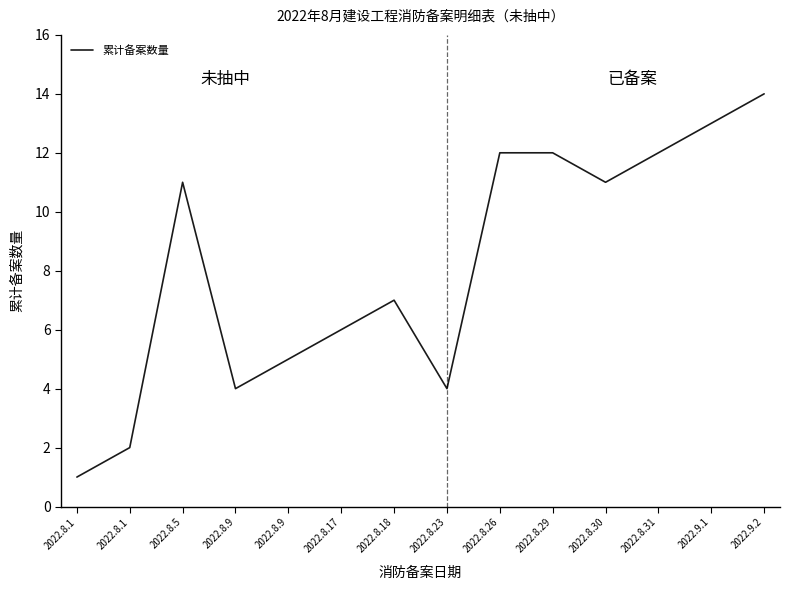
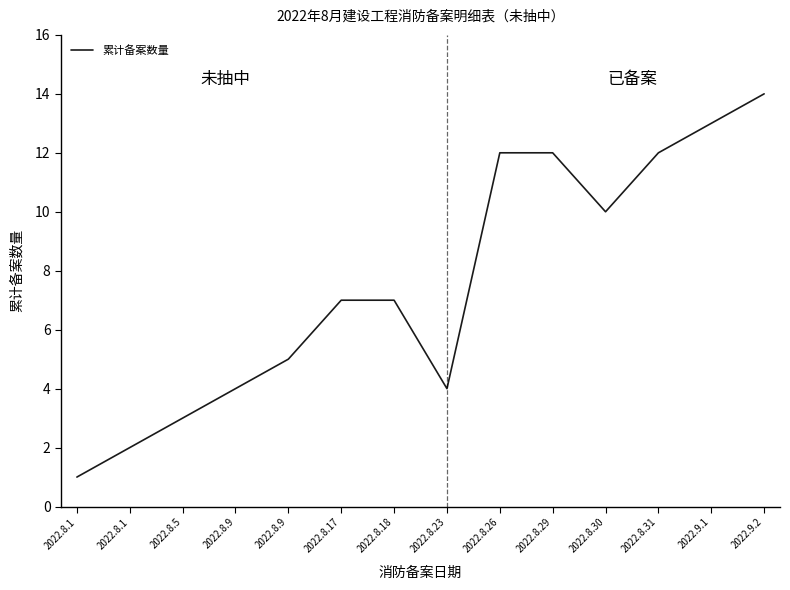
  {
-   "2022.8.5": 11,
-   "2022.8.17": 6,
+   "2022.8.5": 3,
+   "2022.8.17": 7,
    "2022.8.18": 7,
    "2022.8.23": 4,
    "2022.8.26": 12,
    "2022.8.29": 12,
-   "2022.8.30": 11,
+   "2022.8.30": 10,
    "2022.8.31": 12,
    "2022.9.1": 13,
    "2022.9.2": 14
  }
